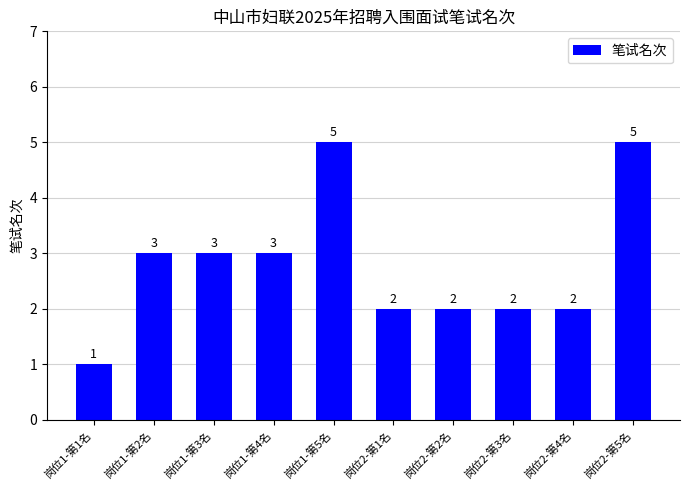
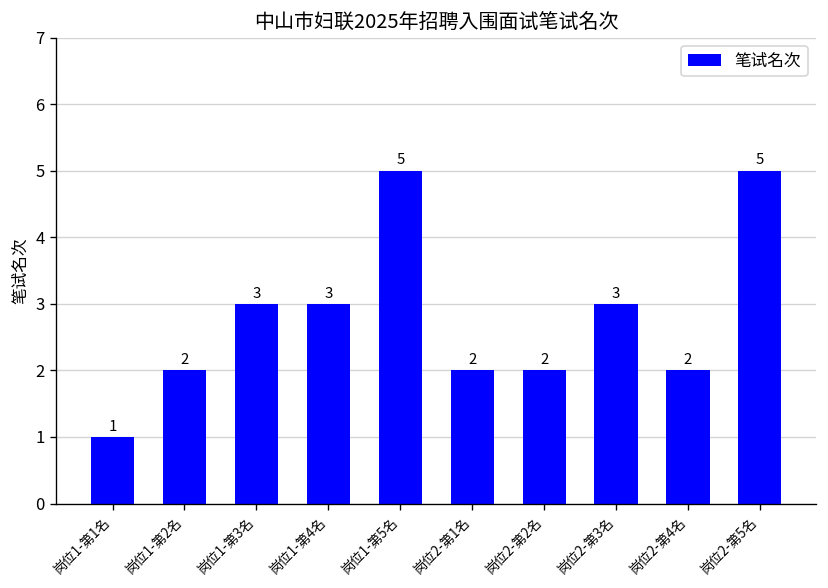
  {
    "岗位1-第1名": 1,
-   "岗位1-第2名": 3,
+   "岗位1-第2名": 2,
    "岗位1-第3名": 3,
    "岗位1-第4名": 3,
    "岗位1-第5名": 5,
    "岗位2-第1名": 2,
    "岗位2-第2名": 2,
-   "岗位2-第3名": 2,
+   "岗位2-第3名": 3,
    "岗位2-第4名": 2,
    "岗位2-第5名": 5
  }
